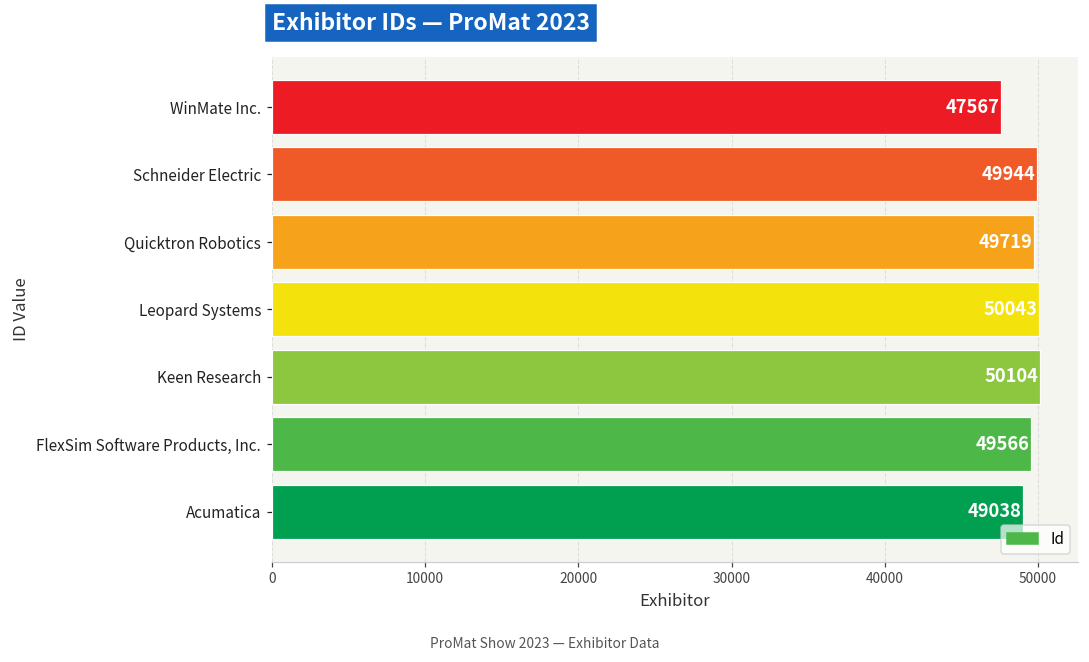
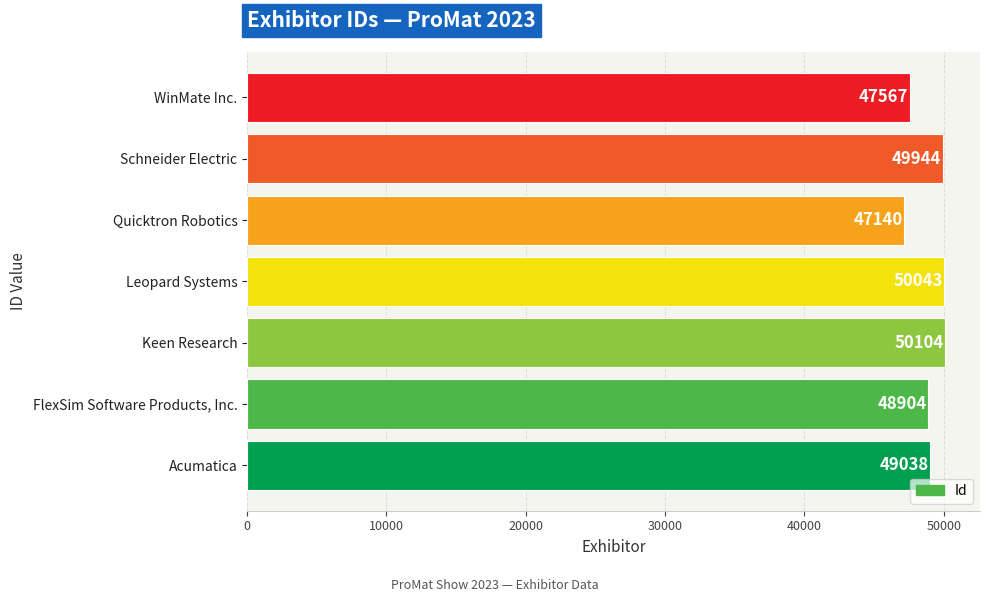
  {
    "WinMate Inc.": 47567,
    "Schneider Electric": 49944,
-   "Quicktron Robotics": 49719,
+   "Quicktron Robotics": 47140,
    "Leopard Systems": 50043,
    "Keen Research": 50104,
-   "FlexSim Software Products, Inc.": 49566,
+   "FlexSim Software Products, Inc.": 48904,
    "Acumatica": 49038
  }
